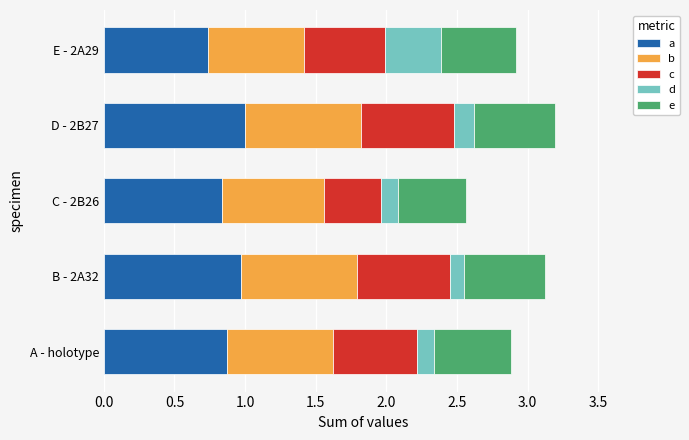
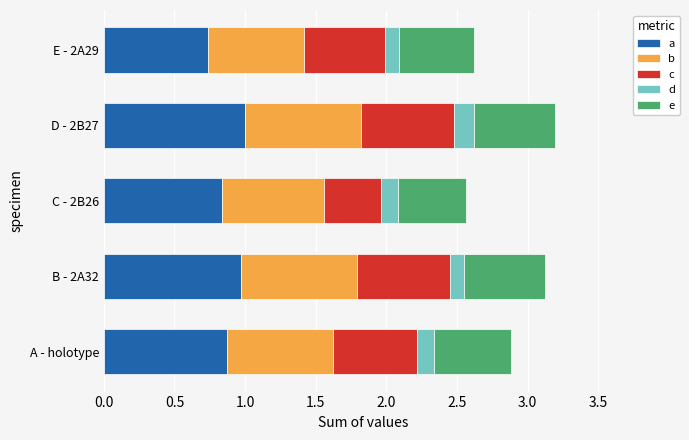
  {
    "a": {
      "E - 2A29": 0.74,
      "D - 2B27": 1.0,
      "C - 2B26": 0.84,
      "B - 2A32": 0.97,
      "A - holotype": 0.87
    },
    "b": {
      "E - 2A29": 0.68,
      "D - 2B27": 0.82,
      "C - 2B26": 0.72,
      "B - 2A32": 0.82,
      "A - holotype": 0.75
    },
    "c": {
      "E - 2A29": 0.57,
      "D - 2B27": 0.66,
      "C - 2B26": 0.4,
      "B - 2A32": 0.66,
      "A - holotype": 0.6
    },
    "d": {
-     "E - 2A29": 0.4,
+     "E - 2A29": 0.1,
      "D - 2B27": 0.14,
      "C - 2B26": 0.12,
      "B - 2A32": 0.1,
      "A - holotype": 0.12
    },
    "e": {
      "E - 2A29": 0.53,
      "D - 2B27": 0.57,
      "C - 2B26": 0.48,
      "B - 2A32": 0.57,
      "A - holotype": 0.54
    }
  }
